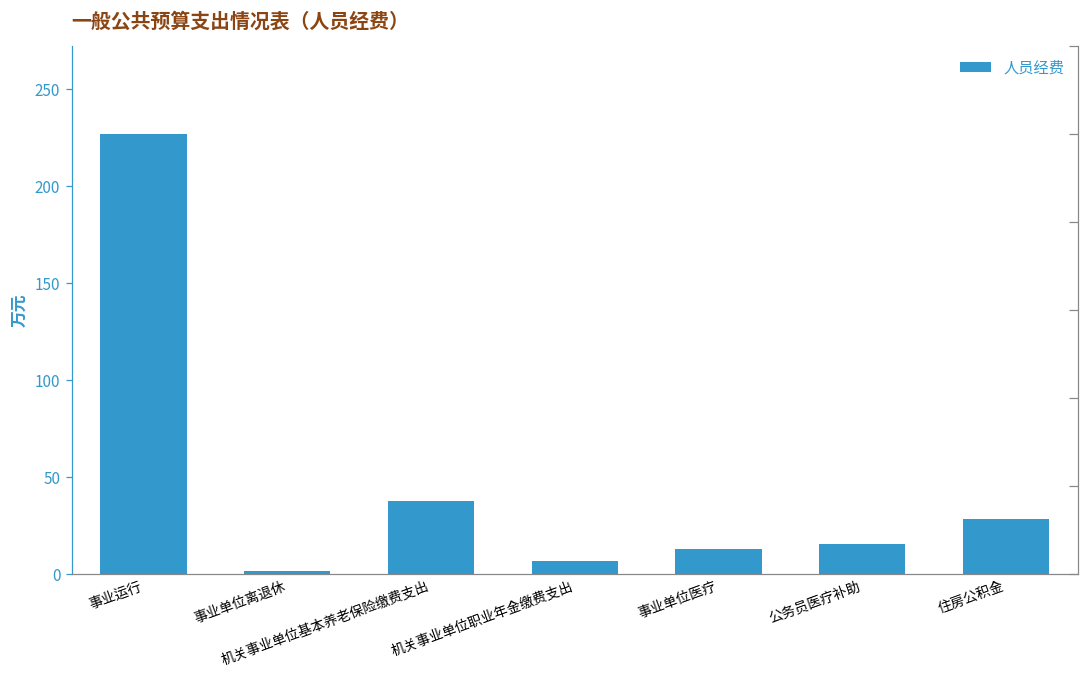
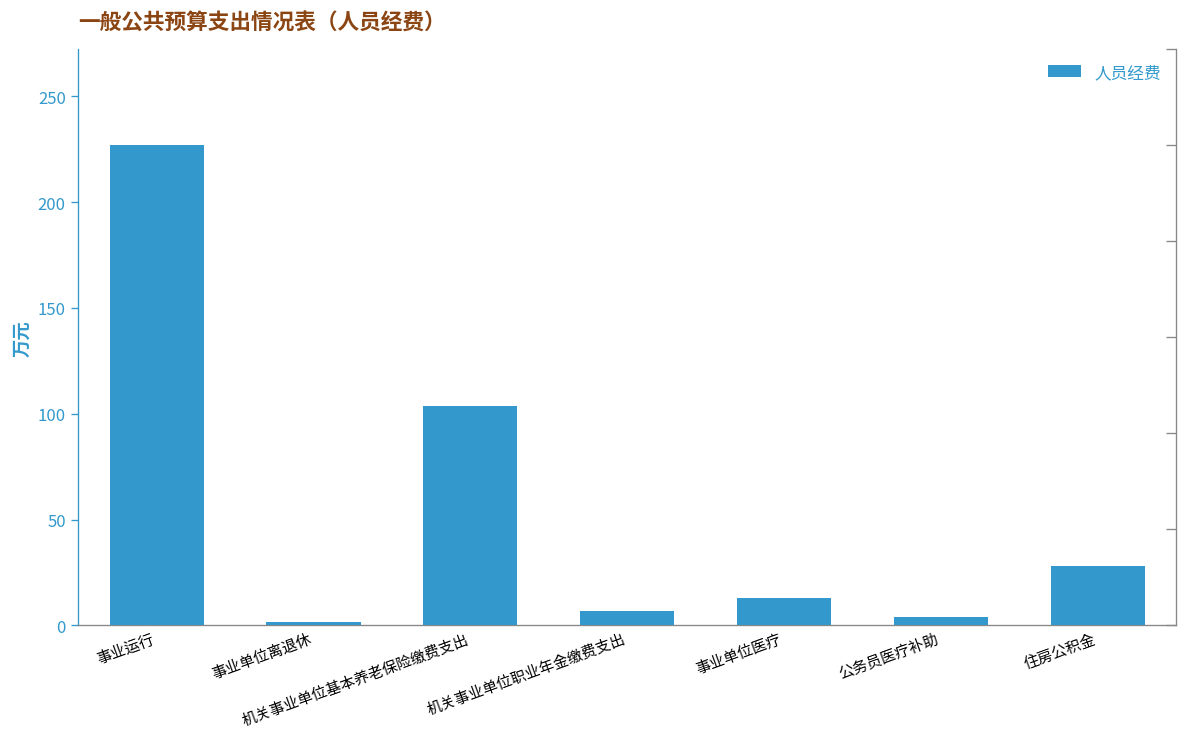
  {
    "事业运行": 227,
    "事业单位离退休": 2,
-   "机关事业单位基本养老保险缴费支出": 38,
+   "机关事业单位基本养老保险缴费支出": 104,
    "机关事业单位职业年金缴费支出": 7,
    "事业单位医疗": 13,
-   "公务员医疗补助": 15,
+   "公务员医疗补助": 4,
    "住房公积金": 28
  }
